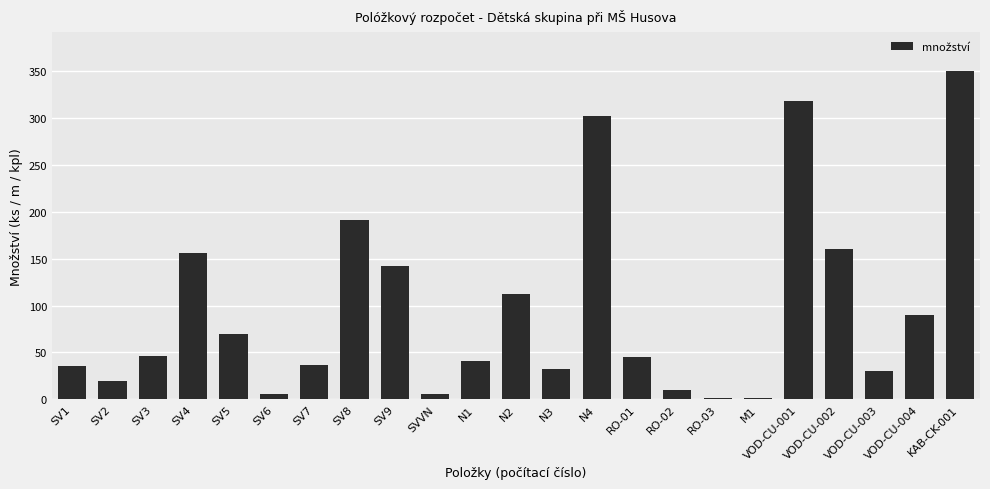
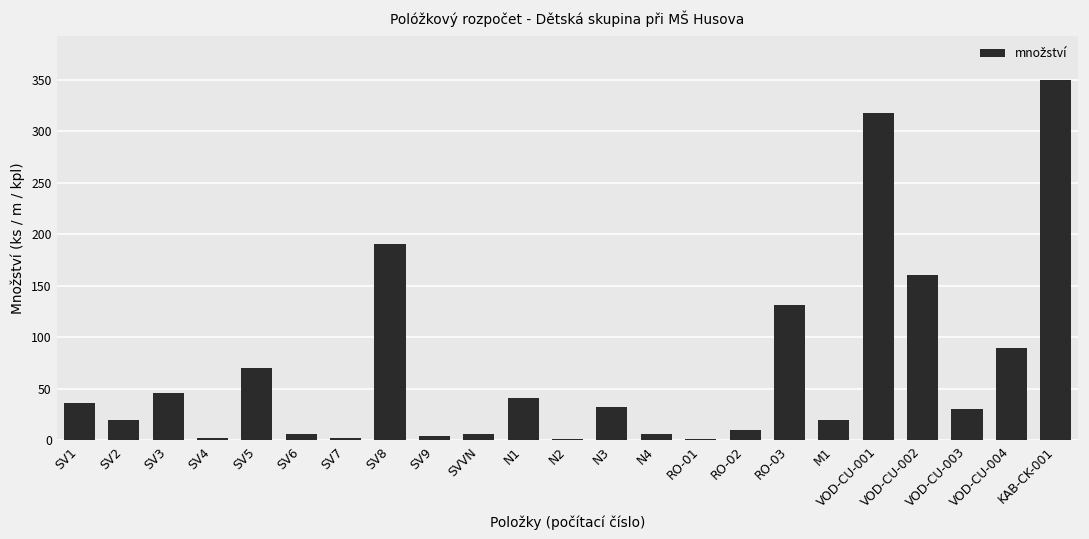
  {
    "SV1": 40,
    "SV2": 20,
    "SV3": 50,
-   "SV4": 160,
+   "SV4": 0,
    "SV5": 70,
    "SV6": 10,
-   "SV7": 40,
+   "SV7": 0,
    "SV8": 190,
-   "SV9": 140,
+   "SV9": 0,
    "SVVN": 10,
    "N1": 40,
-   "N2": 110,
+   "N2": 0,
    "N3": 30,
-   "N4": 300,
-   "RO-01": 50,
+   "N4": 10,
+   "RO-01": 0,
    "RO-02": 10,
-   "RO-03": 0,
-   "M1": 0,
+   "RO-03": 130,
+   "M1": 20,
    "VOD-CU-001": 320,
    "VOD-CU-002": 160,
    "VOD-CU-003": 30,
    "VOD-CU-004": 90,
    "KAB-CK-001": 350
  }
